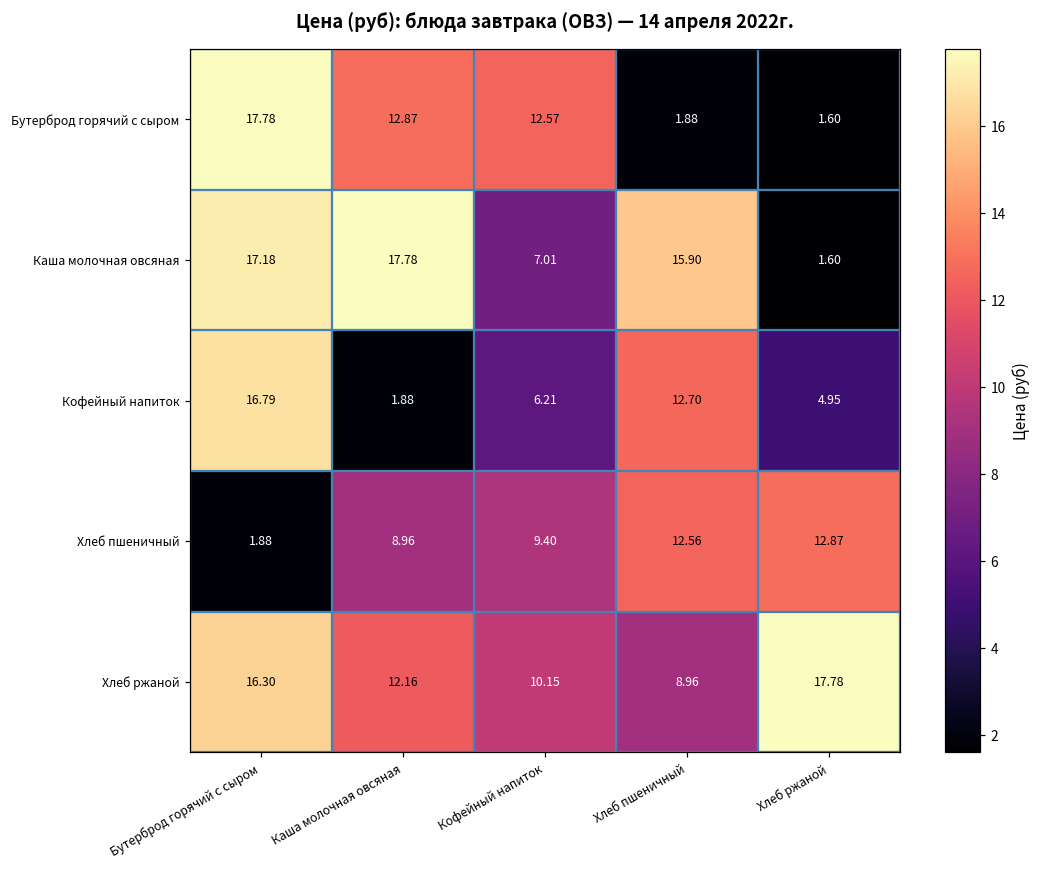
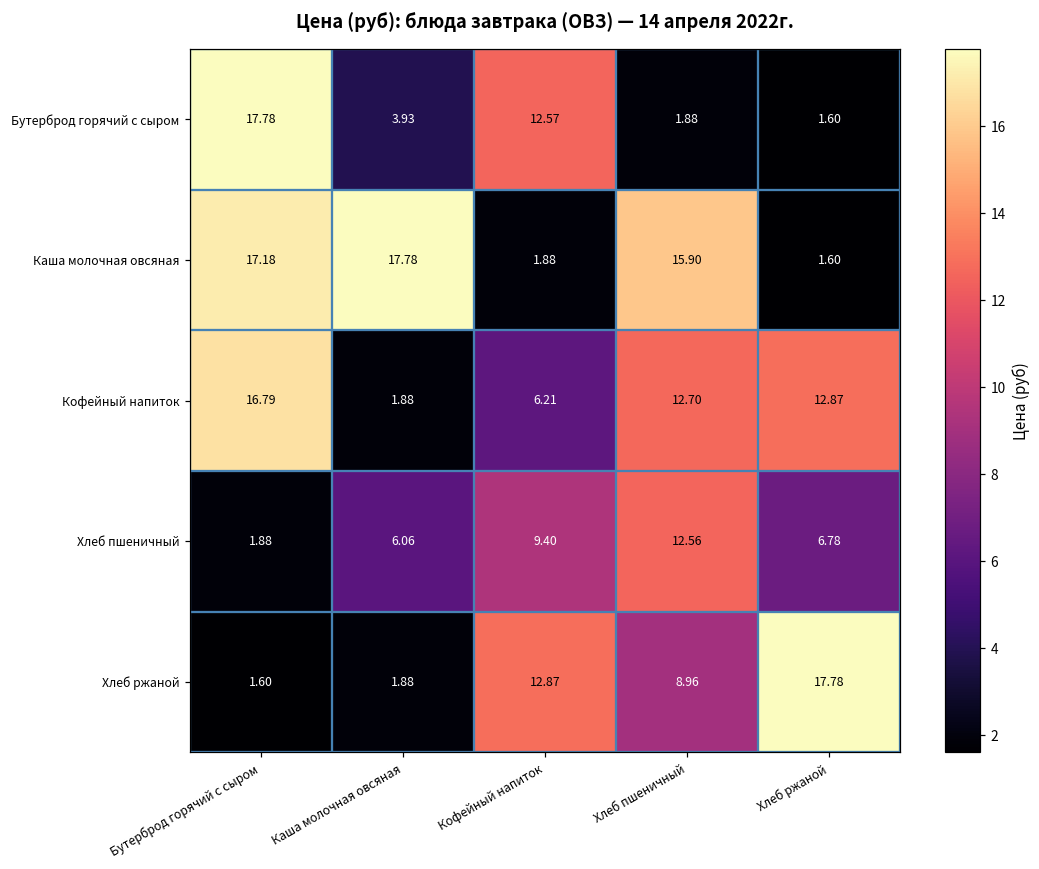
  {
    "Бутерброд горячий с сыром": {
      "Бутерброд горячий с сыром": 17.78,
-     "Каша молочная овсяная": 12.87,
+     "Каша молочная овсяная": 3.93,
      "Кофейный напиток": 12.57,
      "Хлеб пшеничный": 1.88,
      "Хлеб ржаной": 1.60
    },
    "Каша молочная овсяная": {
      "Бутерброд горячий с сыром": 17.18,
      "Каша молочная овсяная": 17.78,
-     "Кофейный напиток": 7.01,
+     "Кофейный напиток": 1.88,
      "Хлеб пшеничный": 15.90,
      "Хлеб ржаной": 1.60
    },
    "Кофейный напиток": {
      "Бутерброд горячий с сыром": 16.79,
      "Каша молочная овсяная": 1.88,
      "Кофейный напиток": 6.21,
      "Хлеб пшеничный": 12.70,
-     "Хлеб ржаной": 4.95
+     "Хлеб ржаной": 12.87
    },
    "Хлеб пшеничный": {
      "Бутерброд горячий с сыром": 1.88,
-     "Каша молочная овсяная": 8.96,
+     "Каша молочная овсяная": 6.06,
      "Кофейный напиток": 9.40,
      "Хлеб пшеничный": 12.56,
-     "Хлеб ржаной": 12.87
+     "Хлеб ржаной": 6.78
    },
    "Хлеб ржаной": {
-     "Бутерброд горячий с сыром": 16.30,
-     "Каша молочная овсяная": 12.16,
-     "Кофейный напиток": 10.15,
+     "Бутерброд горячий с сыром": 1.60,
+     "Каша молочная овсяная": 1.88,
+     "Кофейный напиток": 12.87,
      "Хлеб пшеничный": 8.96,
      "Хлеб ржаной": 17.78
    }
  }
